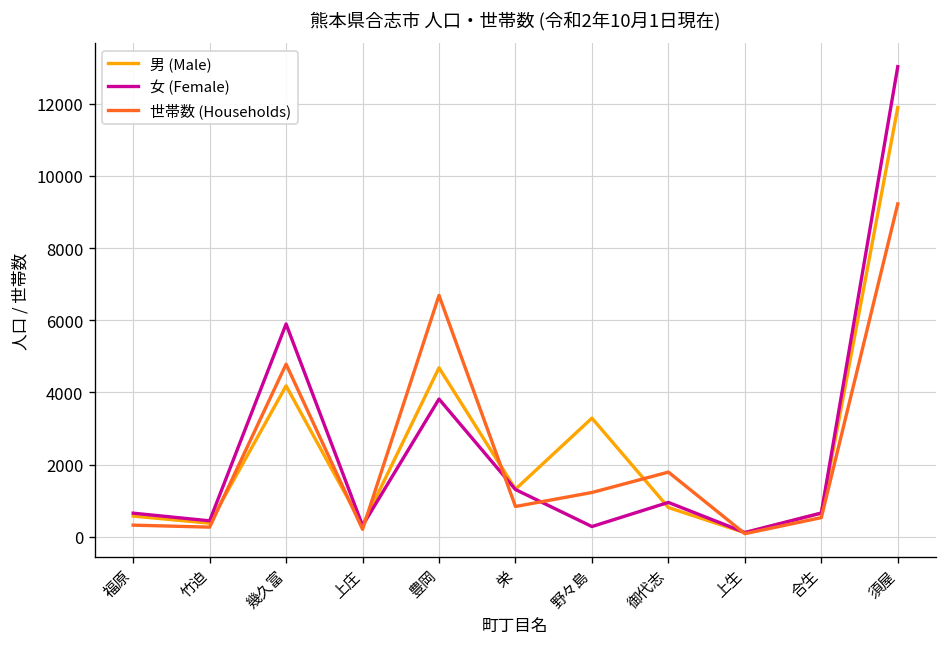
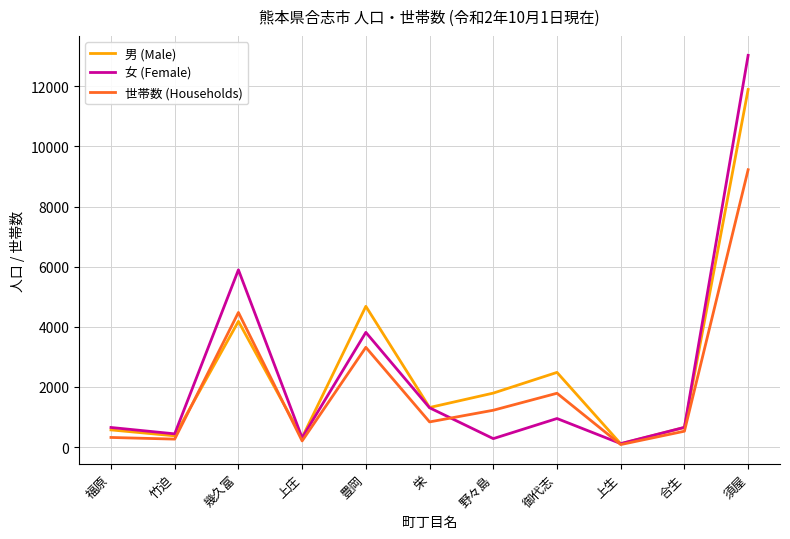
  {
    "男 (Male)": {
      "幾久富": 4200,
      "豊岡": 4700,
-     "野々島": 3300,
-     "御代志": 800,
+     "野々島": 1800,
+     "御代志": 2500,
      "須屋": 11900
    },
    "女 (Female)": {
      "幾久富": 5900,
      "豊岡": 3800,
      "野々島": 300,
      "御代志": 1000,
      "須屋": 13000
    },
    "世帯数 (Households)": {
      "福原": 300,
      "竹迫": 300,
-     "幾久富": 4800,
+     "幾久富": 4500,
      "上庄": 200,
-     "豊岡": 6700,
+     "豊岡": 3300,
      "栄": 800,
      "野々島": 1200,
      "御代志": 1800,
      "合生": 500,
      "須屋": 9200
    }
  }
